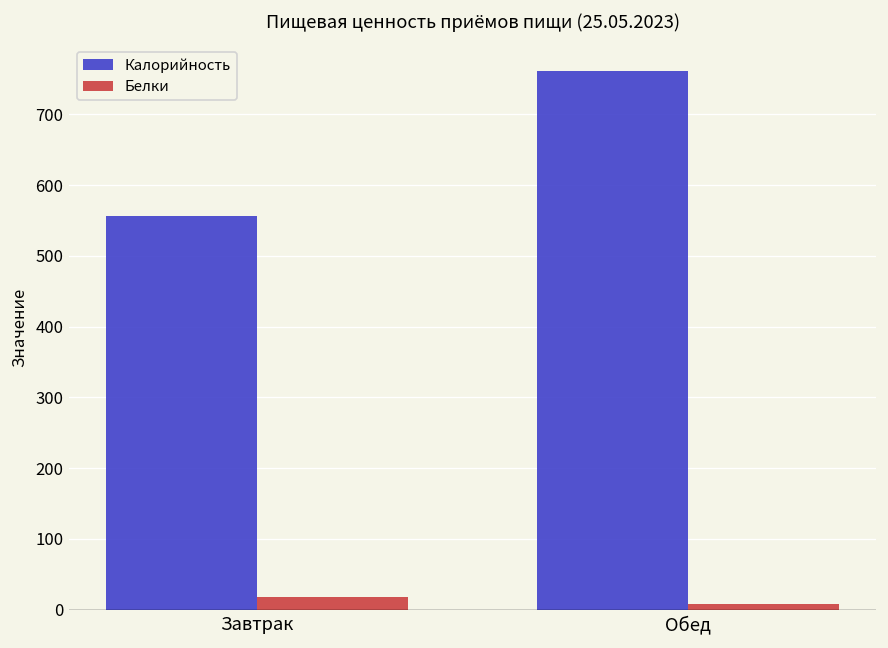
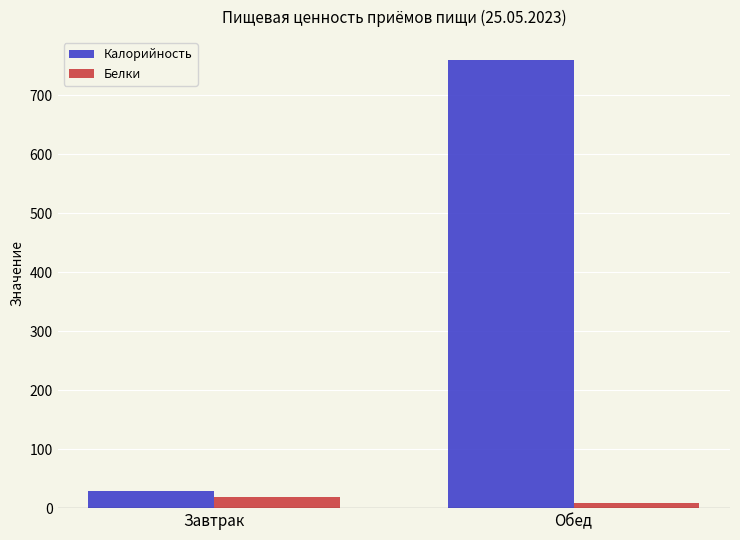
  {
    "Калорийность": {
-     "Завтрак": 560,
+     "Завтрак": 30,
      "Обед": 760
    },
    "Белки": {
      "Завтрак": 20,
      "Обед": 10
    }
  }
